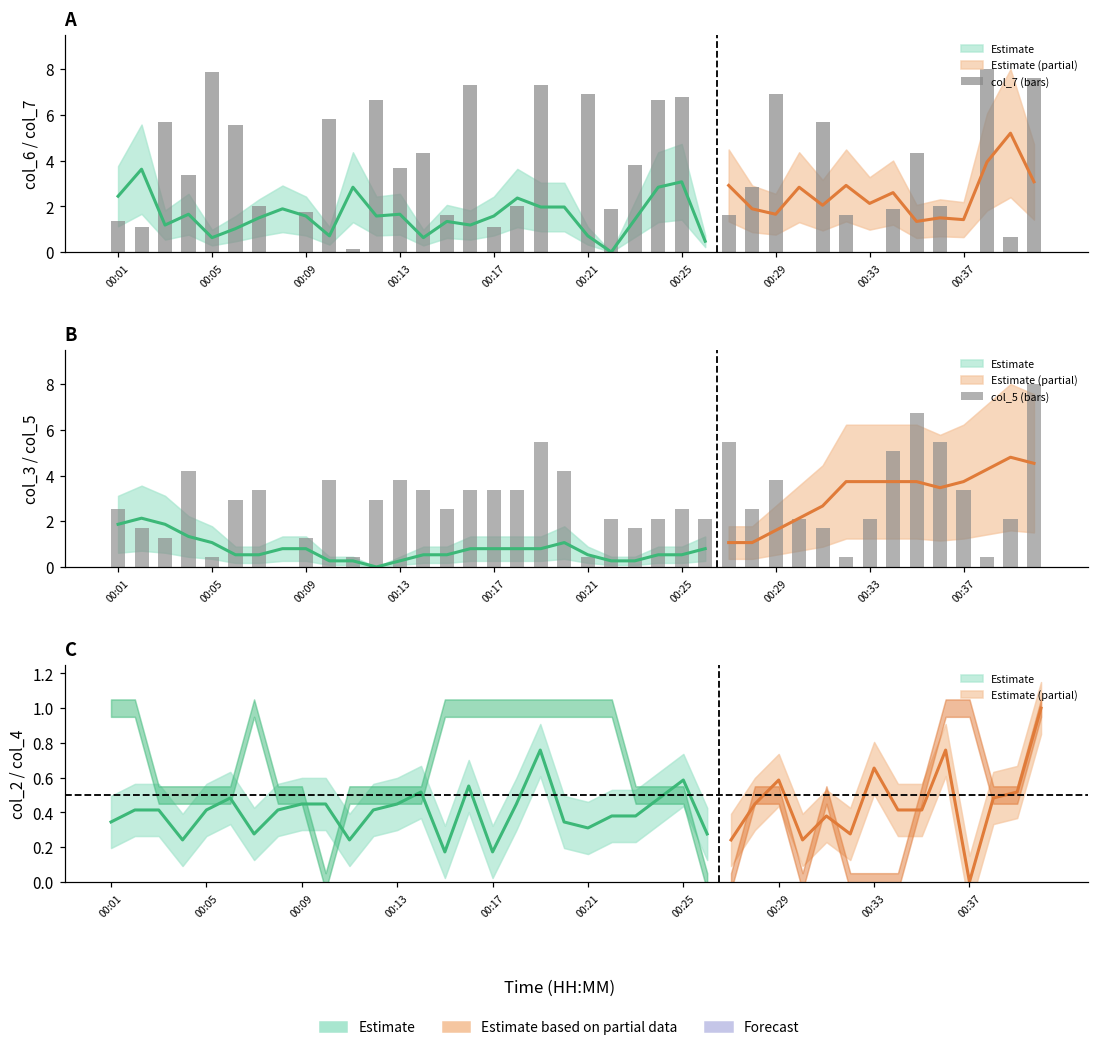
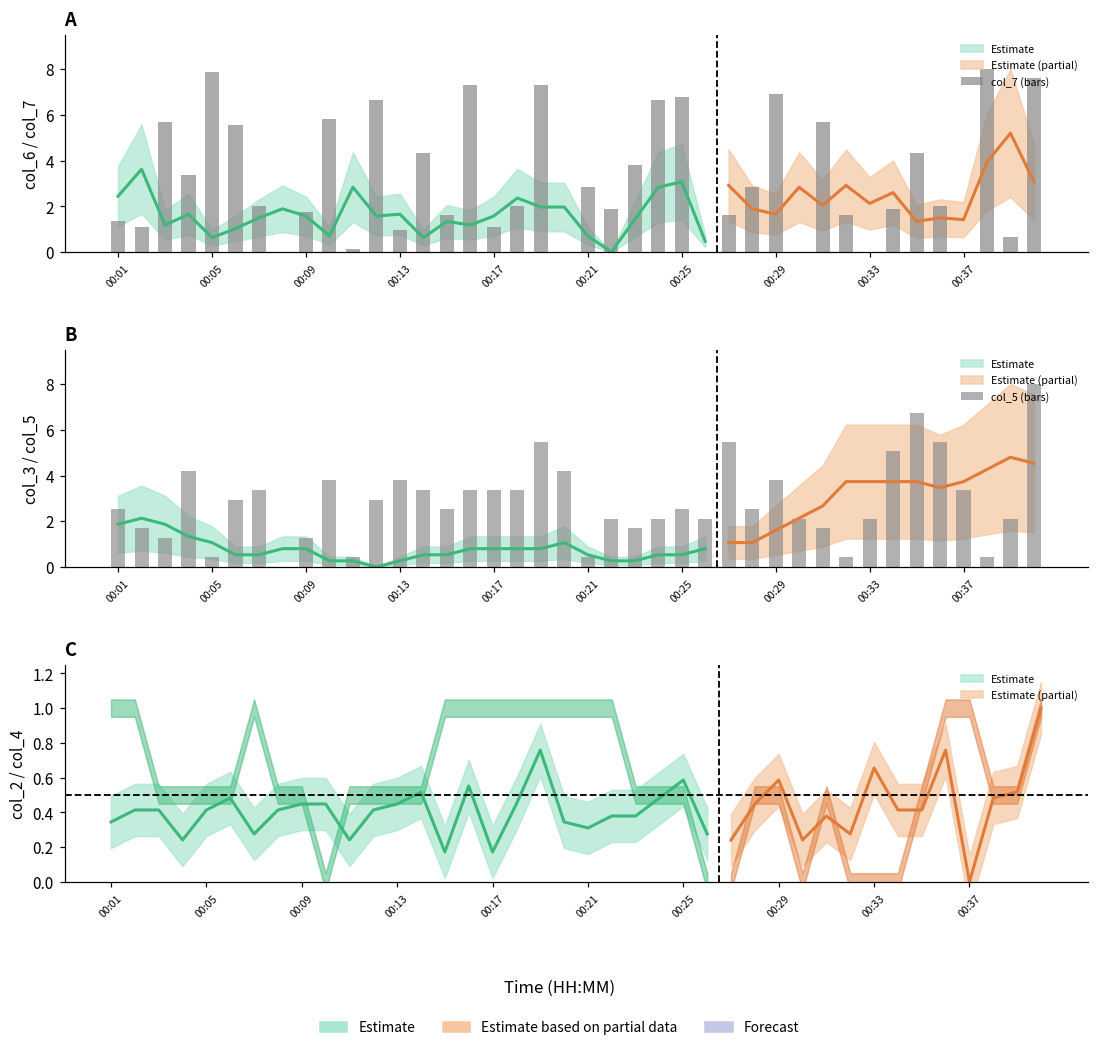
  {
    "A": {
      "col_7 (bars)": {
        "00:01": 1.4,
        "00:05": 7.9,
        "00:09": 1.8,
-       "00:13": 3.7,
+       "00:13": 0.9,
        "00:17": 1.1,
-       "00:21": 6.9,
+       "00:21": 2.8,
        "00:25": 6.8,
        "00:29": 6.9,
        "00:33": 0.0,
        "00:37": 0.0
      }
    },
    "B": {
      "col_5 (bars)": {
        "00:01": 2.5,
        "00:05": 0.4,
        "00:09": 1.3,
        "00:13": 3.8,
        "00:17": 3.4,
        "00:21": 0.4,
        "00:25": 2.5,
        "00:29": 3.8,
        "00:33": 2.1,
        "00:37": 3.4
      }
    }
  }
